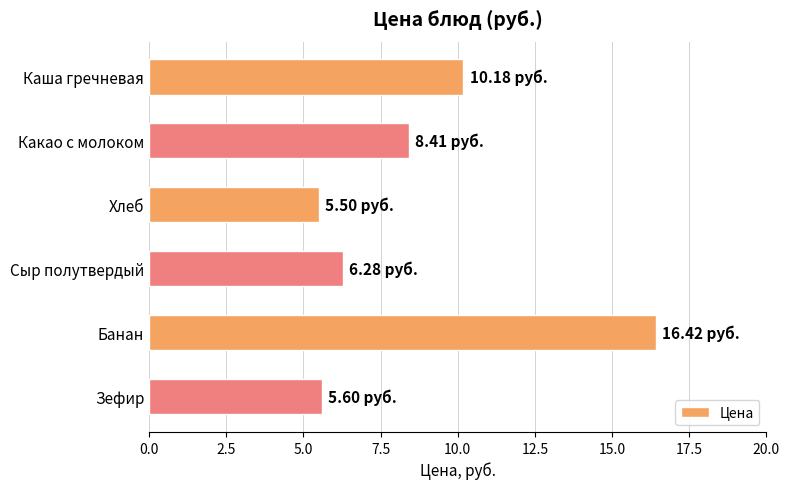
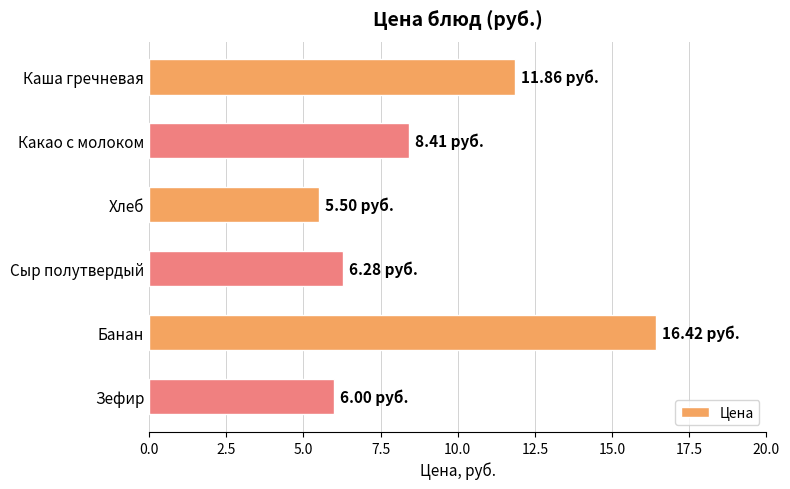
  {
-   "Каша гречневая": 10.18,
+   "Каша гречневая": 11.86,
    "Какао с молоком": 8.41,
    "Хлеб": 5.50,
    "Сыр полутвердый": 6.28,
    "Банан": 16.42,
-   "Зефир": 5.60
+   "Зефир": 6.00
  }
